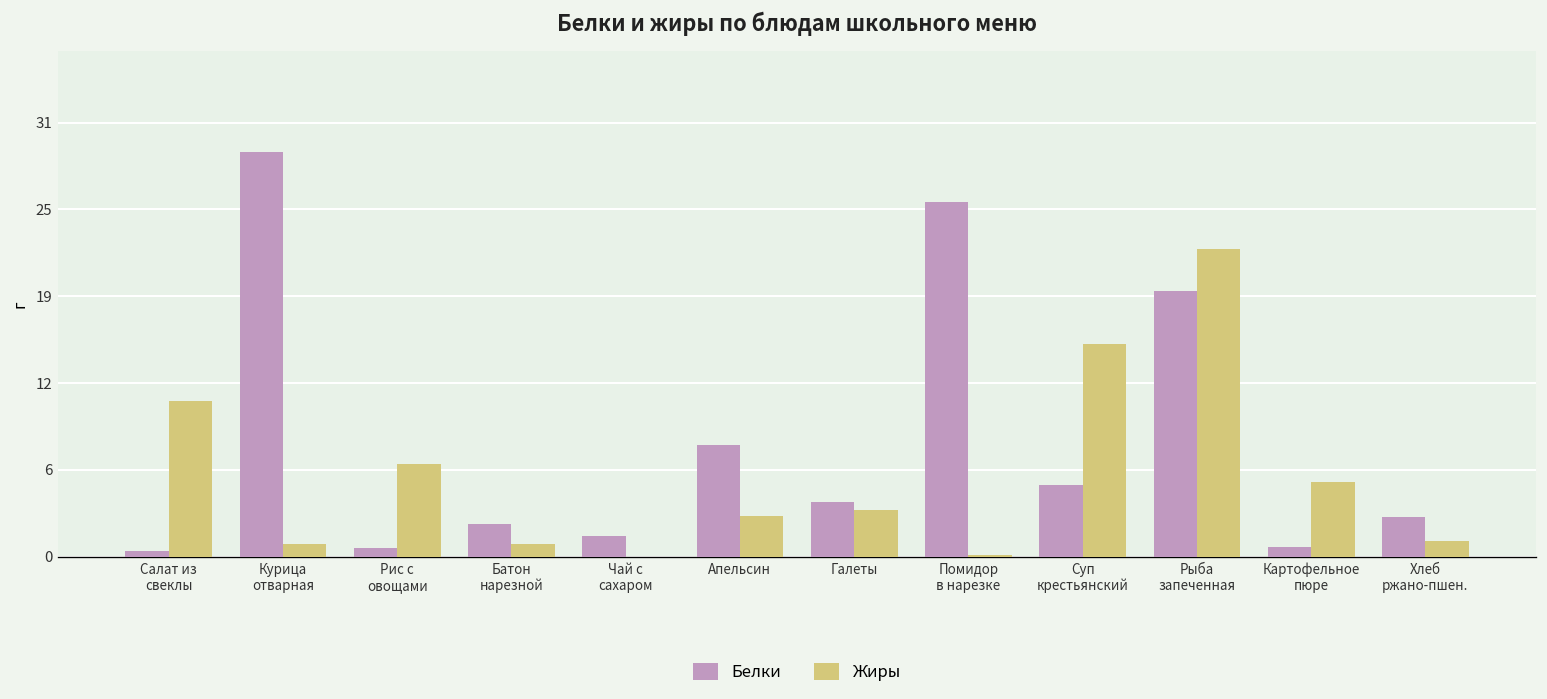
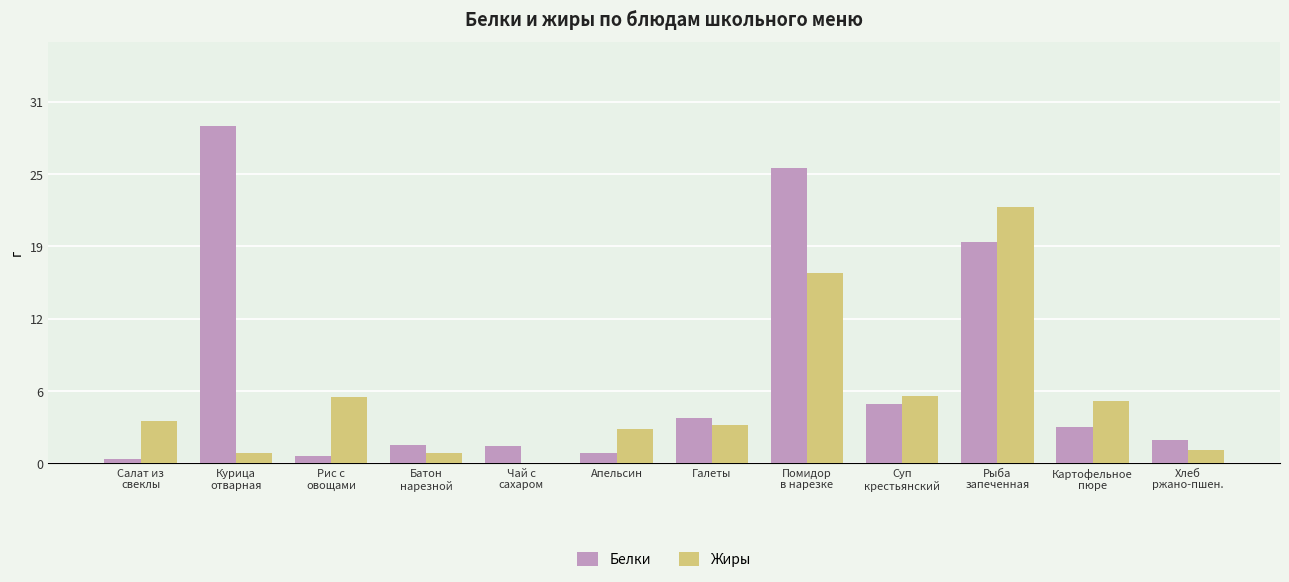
  {
    "Белки": {
      "Салат из свеклы": 0.4,
      "Курица отварная": 28.9,
      "Рис с овощами": 0.6,
-     "Батон нарезной": 2.3,
+     "Батон нарезной": 1.6,
      "Чай с сахаром": 1.5,
-     "Апельсин": 8.0,
+     "Апельсин": 0.9,
      "Галеты": 3.9,
      "Помидор в нарезке": 25.3,
      "Суп крестьянский": 5.1,
      "Рыба запеченная": 19.0,
-     "Картофельное пюре": 0.7,
-     "Хлеб ржано-пшен.": 2.8
+     "Картофельное пюре": 3.1,
+     "Хлеб ржано-пшен.": 2.0
    },
    "Жиры": {
-     "Салат из свеклы": 11.1,
+     "Салат из свеклы": 3.6,
      "Курица отварная": 0.9,
-     "Рис с овощами": 6.6,
+     "Рис с овощами": 5.7,
      "Батон нарезной": 0.9,
      "Чай с сахаром": 0.0,
      "Апельсин": 2.9,
      "Галеты": 3.3,
-     "Помидор в нарезке": 0.1,
-     "Суп крестьянский": 15.2,
+     "Помидор в нарезке": 16.3,
+     "Суп крестьянский": 5.8,
      "Рыба запеченная": 22.0,
      "Картофельное пюре": 5.3,
      "Хлеб ржано-пшен.": 1.1
    }
  }
